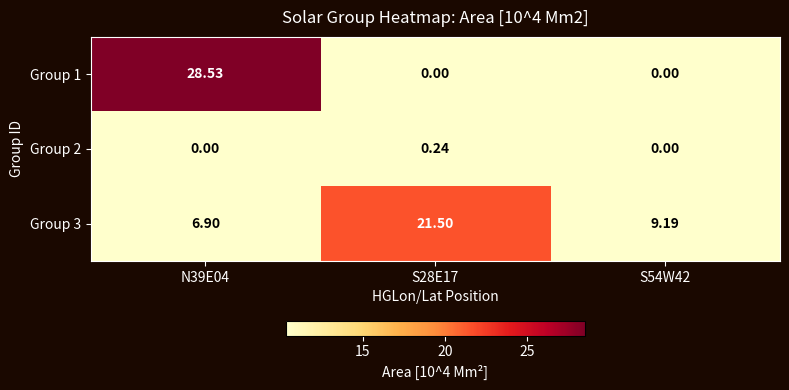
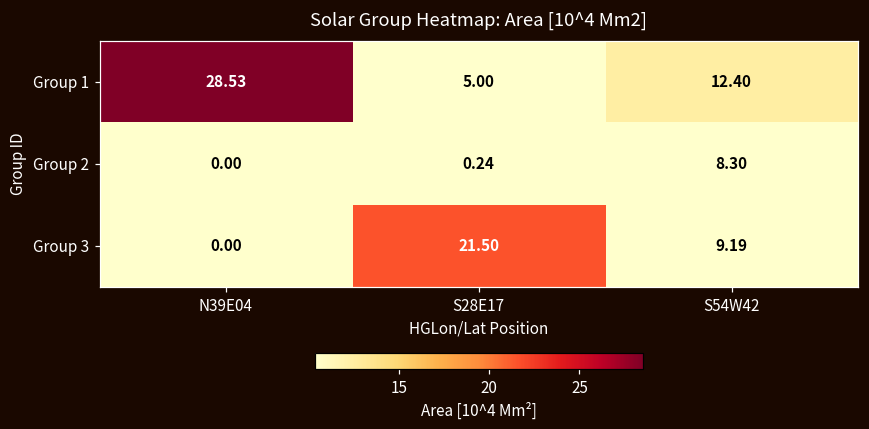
  {
    "Group 1": {
      "N39E04": 28.53,
-     "S28E17": 0.00,
-     "S54W42": 0.00
+     "S28E17": 5.00,
+     "S54W42": 12.40
    },
    "Group 2": {
      "N39E04": 0.00,
      "S28E17": 0.24,
-     "S54W42": 0.00
+     "S54W42": 8.30
    },
    "Group 3": {
-     "N39E04": 6.90,
+     "N39E04": 0.00,
      "S28E17": 21.50,
      "S54W42": 9.19
    }
  }
